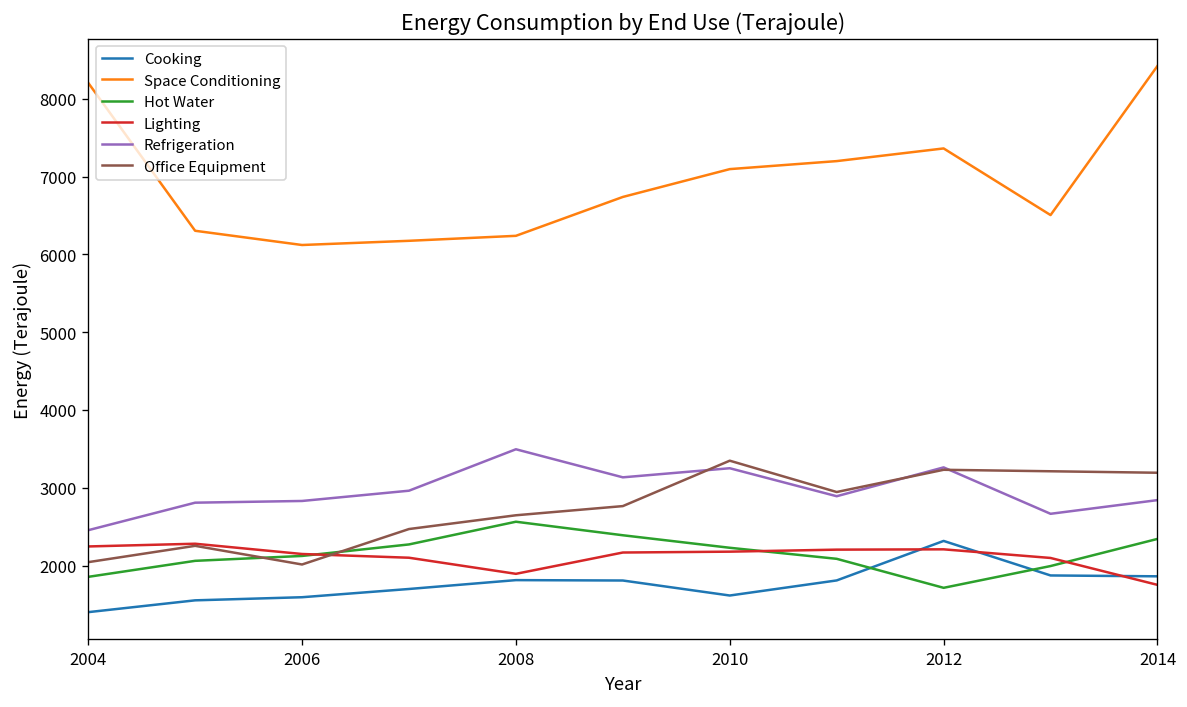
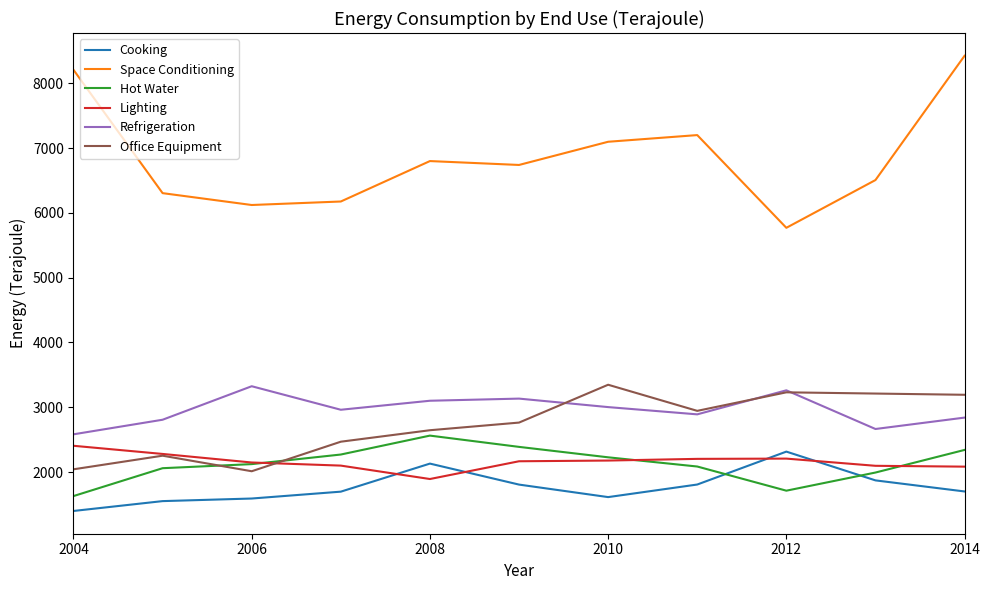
  {
    "Cooking": {
      "2004": 1400,
      "2006": 1600,
-     "2008": 1800,
+     "2008": 2100,
      "2010": 1600,
      "2012": 2300,
-     "2014": 1900
+     "2014": 1700
    },
    "Space Conditioning": {
      "2004": 8200,
      "2006": 6100,
-     "2008": 6200,
+     "2008": 6800,
      "2010": 7100,
-     "2012": 7400,
+     "2012": 5800,
      "2014": 8400
    },
    "Hot Water": {
-     "2004": 1900,
+     "2004": 1600,
      "2008": 2600,
      "2010": 2200,
      "2012": 1700,
      "2014": 2300
    },
    "Lighting": {
-     "2004": 2200,
+     "2004": 2400,
      "2008": 1900,
      "2010": 2200,
      "2012": 2200,
-     "2014": 1800
+     "2014": 2100
    },
    "Refrigeration": {
-     "2004": 2500,
-     "2006": 2800,
-     "2008": 3500,
-     "2010": 3300,
+     "2004": 2600,
+     "2006": 3300,
+     "2008": 3100,
+     "2010": 3000,
      "2014": 2800
    },
    "Office Equipment": {
      "2004": 2000,
      "2006": 2000,
      "2008": 2600,
      "2010": 3300,
      "2014": 3200
    }
  }
